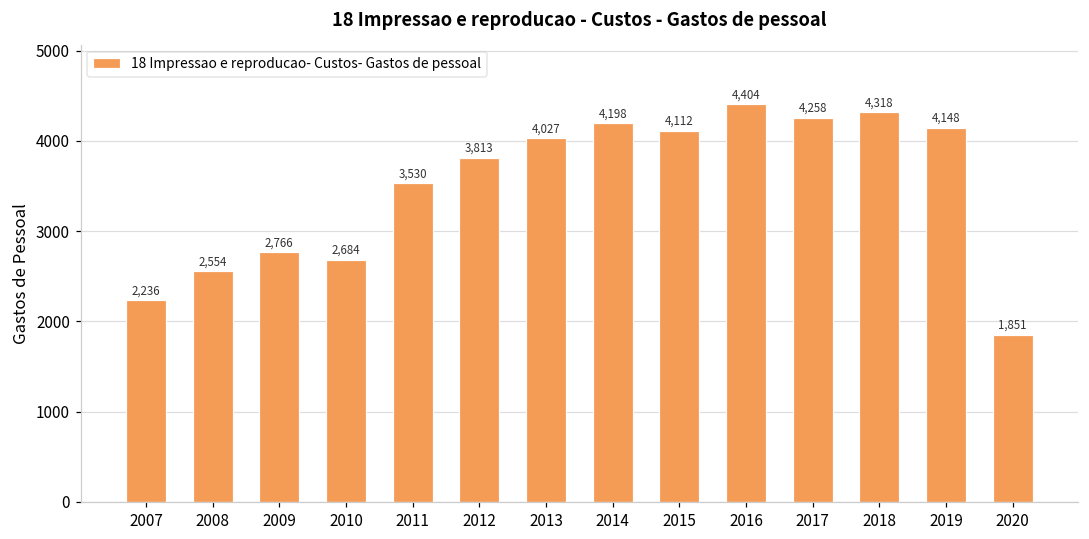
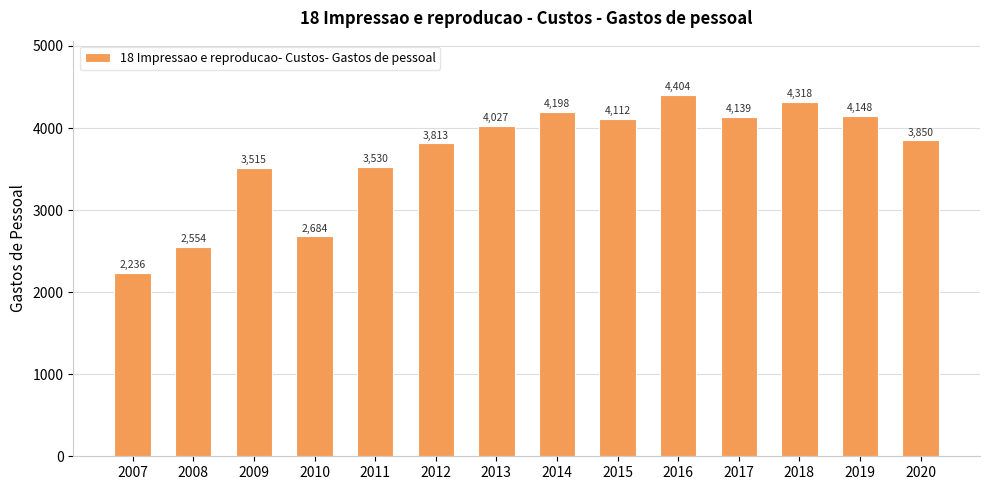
  {
    "2007": "2,236",
    "2008": "2,554",
-   "2009": "2,766",
+   "2009": "3,515",
    "2010": "2,684",
    "2011": "3,530",
    "2012": "3,813",
    "2013": "4,027",
    "2014": "4,198",
    "2015": "4,112",
    "2016": "4,404",
-   "2017": "4,258",
+   "2017": "4,139",
    "2018": "4,318",
    "2019": "4,148",
-   "2020": "1,851"
+   "2020": "3,850"
  }
